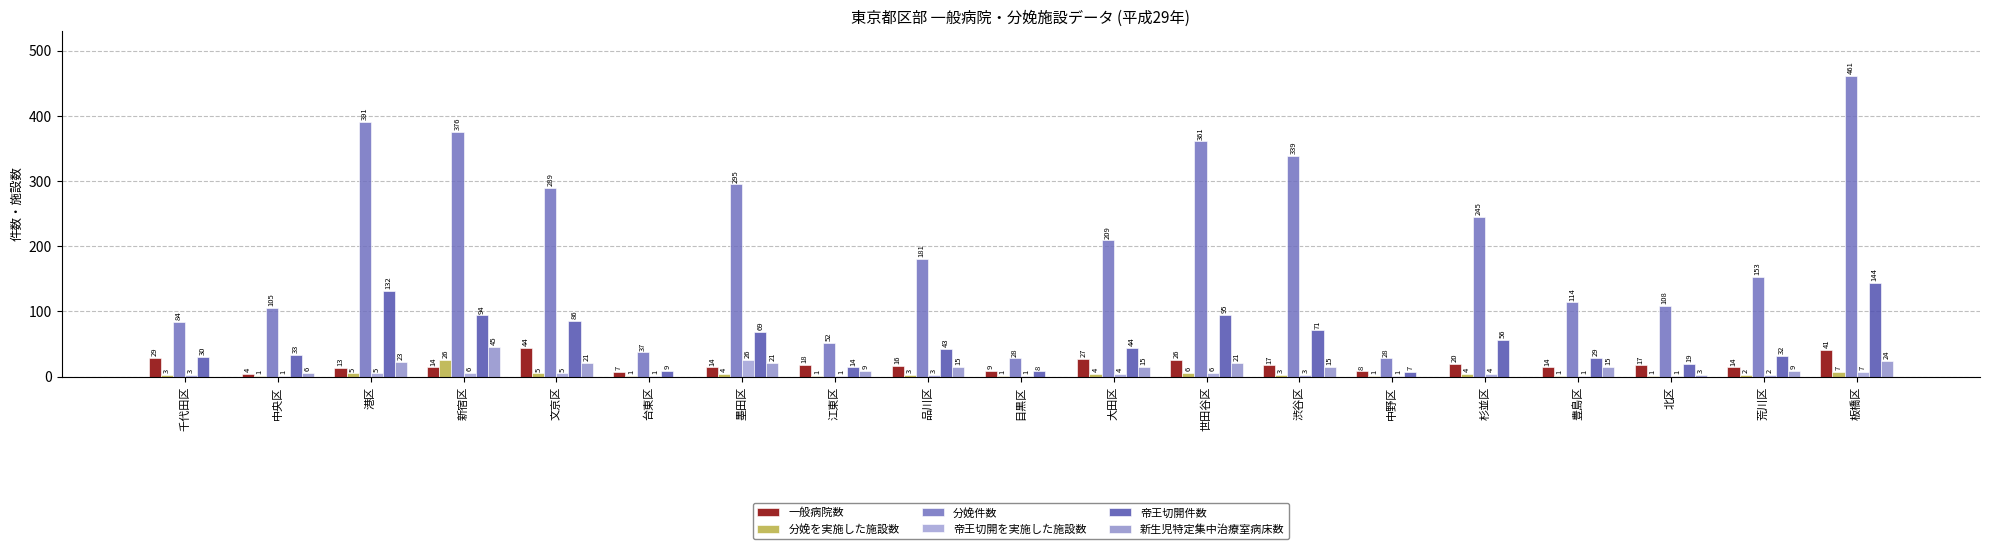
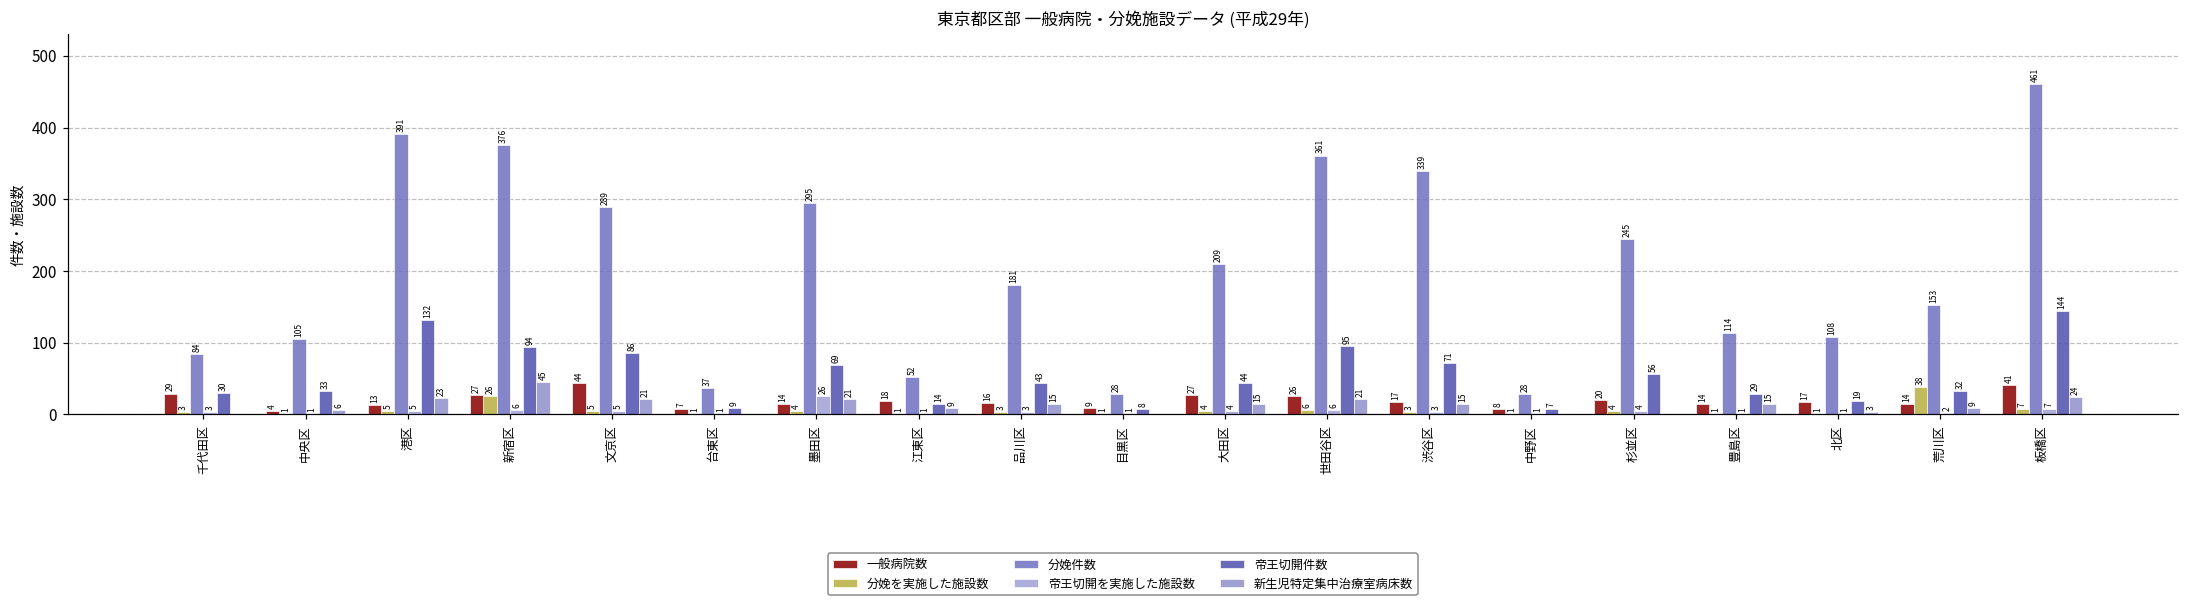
  {
    "一般病院数": {
      "千代田区": 29,
      "中央区": 4,
      "港区": 13,
-     "新宿区": 14,
+     "新宿区": 27,
      "文京区": 44,
      "台東区": 7,
      "墨田区": 14,
      "江東区": 18,
      "品川区": 16,
      "目黒区": 9,
      "大田区": 27,
      "世田谷区": 26,
      "渋谷区": 17,
      "中野区": 8,
      "杉並区": 20,
      "豊島区": 14,
      "北区": 17,
      "荒川区": 14,
      "板橋区": 41
    },
    "分娩を実施した施設数": {
      "千代田区": 3,
      "中央区": 1,
      "港区": 5,
      "新宿区": 26,
      "文京区": 5,
      "台東区": 1,
      "墨田区": 4,
      "江東区": 1,
      "品川区": 3,
      "目黒区": 1,
      "大田区": 4,
      "世田谷区": 6,
      "渋谷区": 3,
      "中野区": 1,
      "杉並区": 4,
      "豊島区": 1,
      "北区": 1,
-     "荒川区": 2,
+     "荒川区": 38,
      "板橋区": 7
    }
  }
